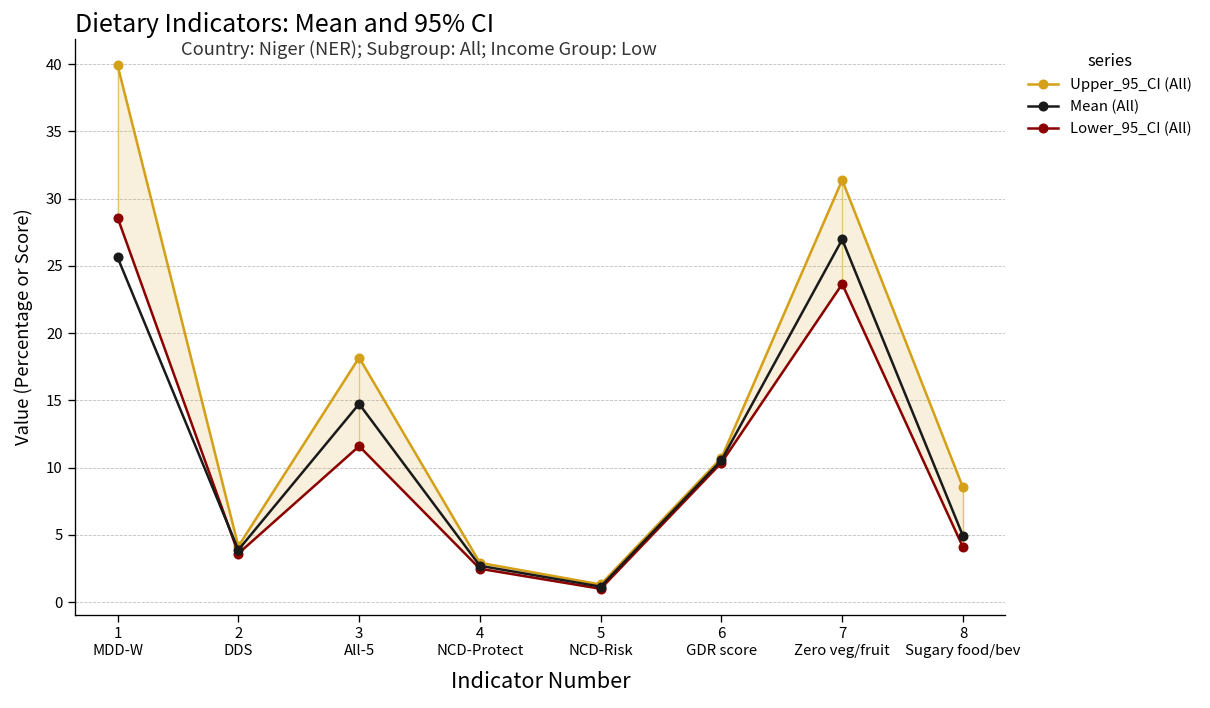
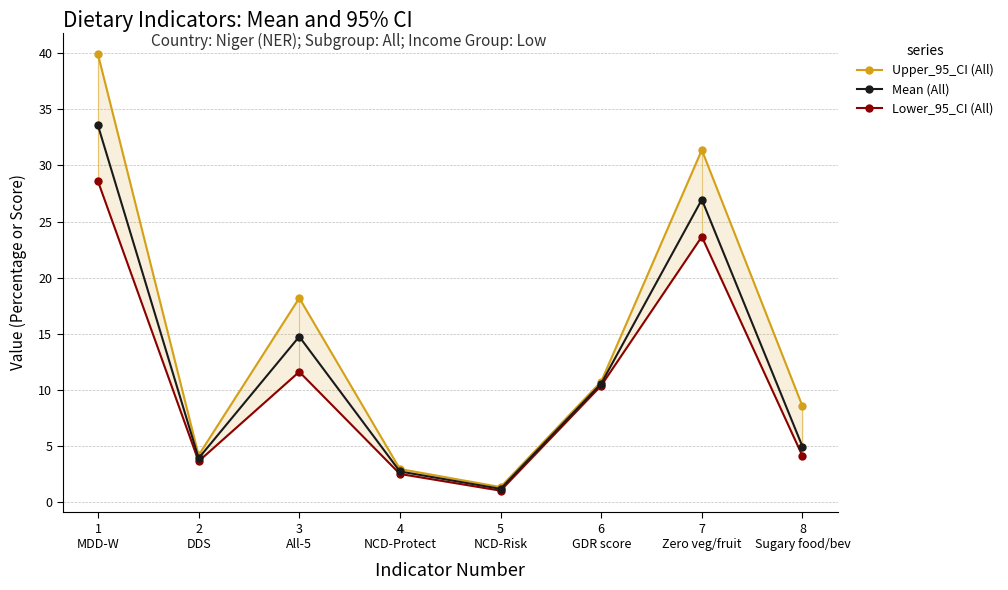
  {
    "Upper_95_CI (All)": {
      "1 MDD-W": 39.9,
      "2 DDS": 4.2,
      "3 All-5": 18.2,
      "7 Zero veg/fruit": 31.4,
      "8 Sugary food/bev": 8.5
    },
    "Mean (All)": {
-     "1 MDD-W": 25.6,
+     "1 MDD-W": 33.6,
      "2 DDS": 3.9,
      "3 All-5": 14.7,
      "7 Zero veg/fruit": 27.0,
      "8 Sugary food/bev": 4.9
    },
    "Lower_95_CI (All)": {
      "1 MDD-W": 28.6,
      "2 DDS": 3.6,
      "3 All-5": 11.6,
      "7 Zero veg/fruit": 23.7,
      "8 Sugary food/bev": 4.1
    }
  }
